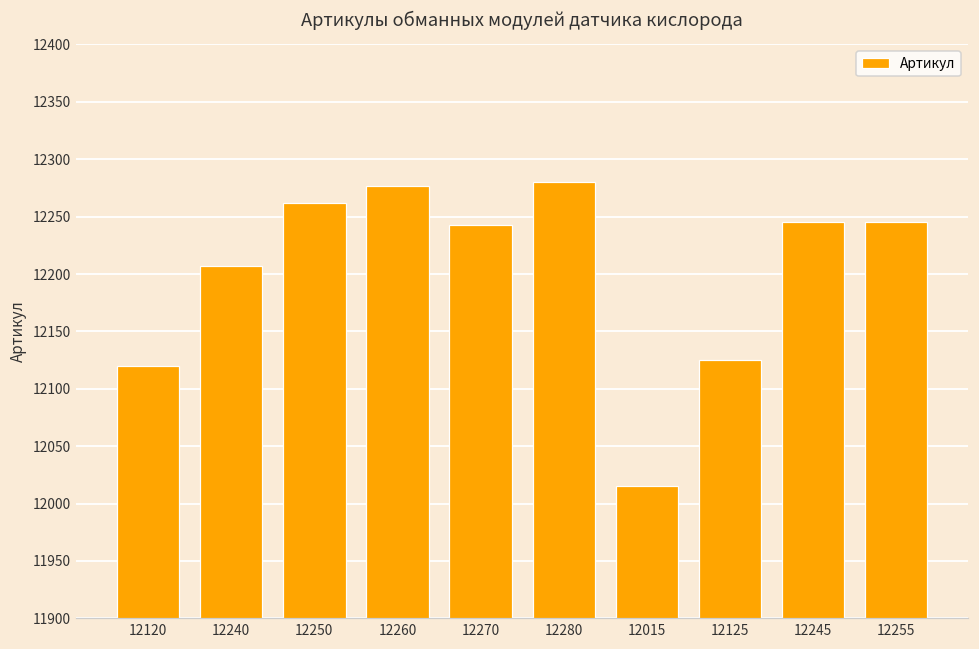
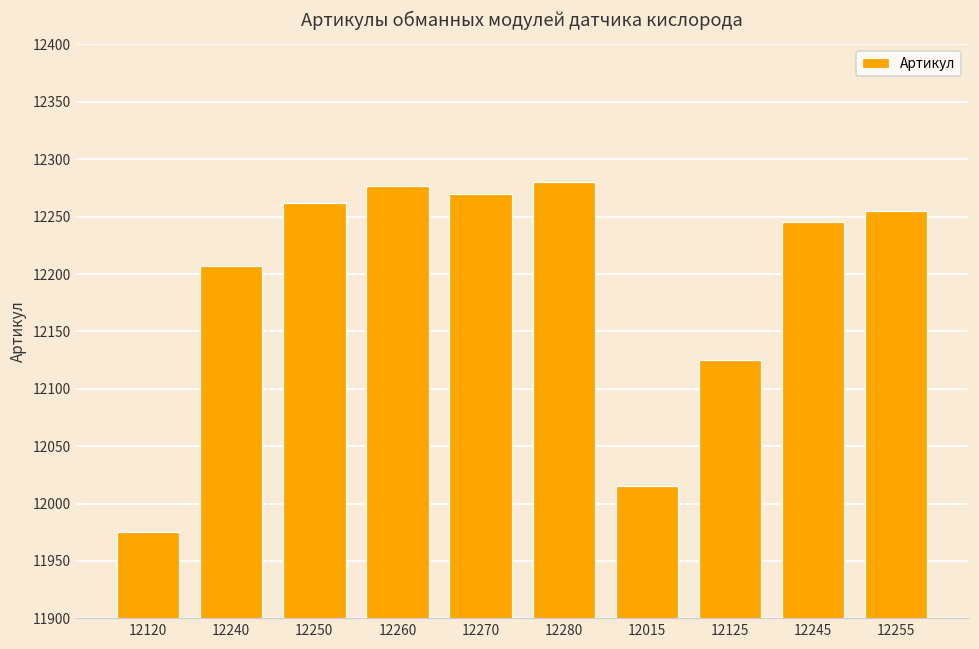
  {
-   "12120": 12120,
+   "12120": 11975,
    "12240": 12207,
    "12250": 12262,
    "12260": 12277,
-   "12270": 12243,
+   "12270": 12270,
    "12280": 12280,
    "12015": 12015,
    "12125": 12125,
    "12245": 12245,
-   "12255": 12245
+   "12255": 12255
  }
